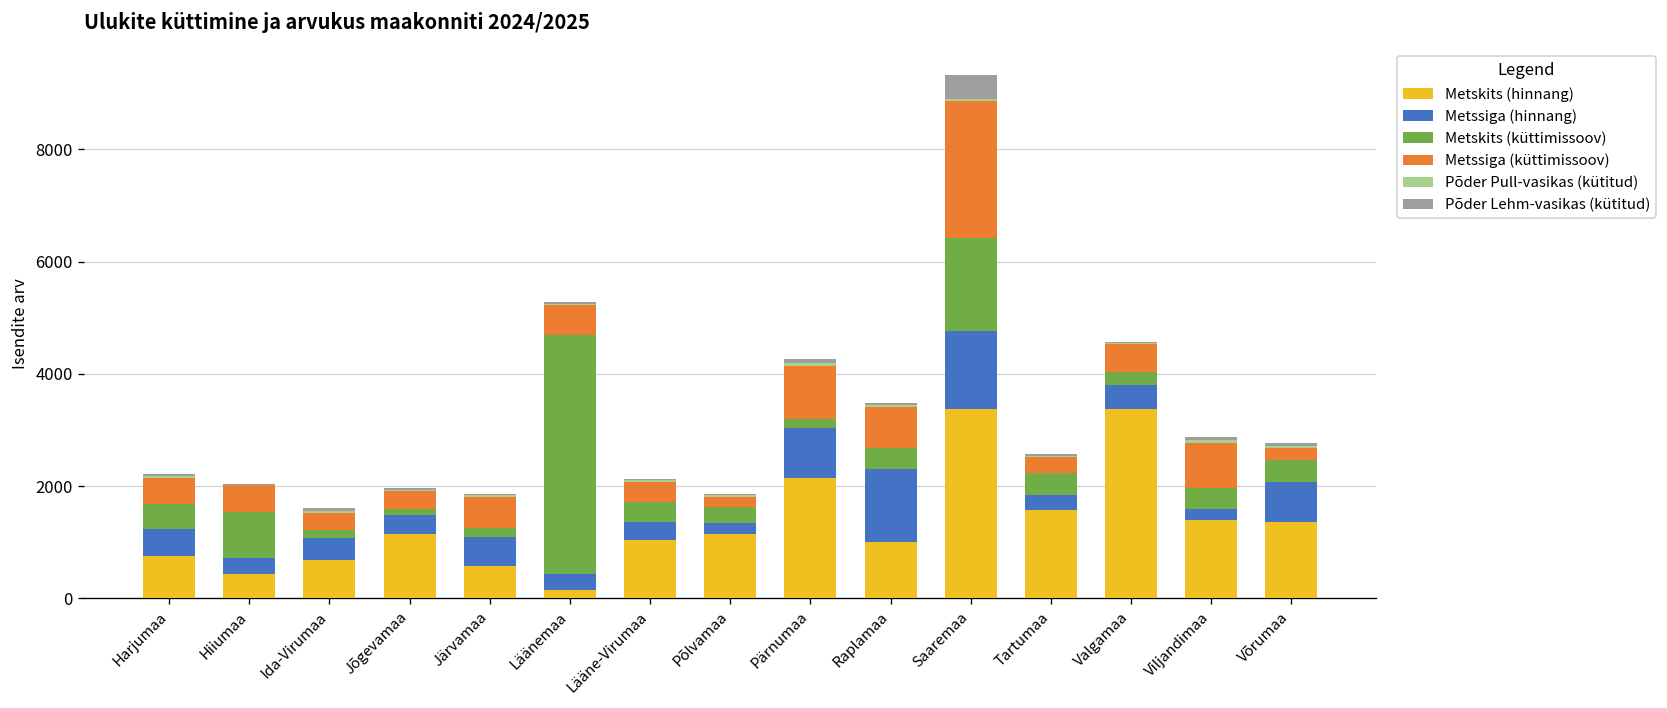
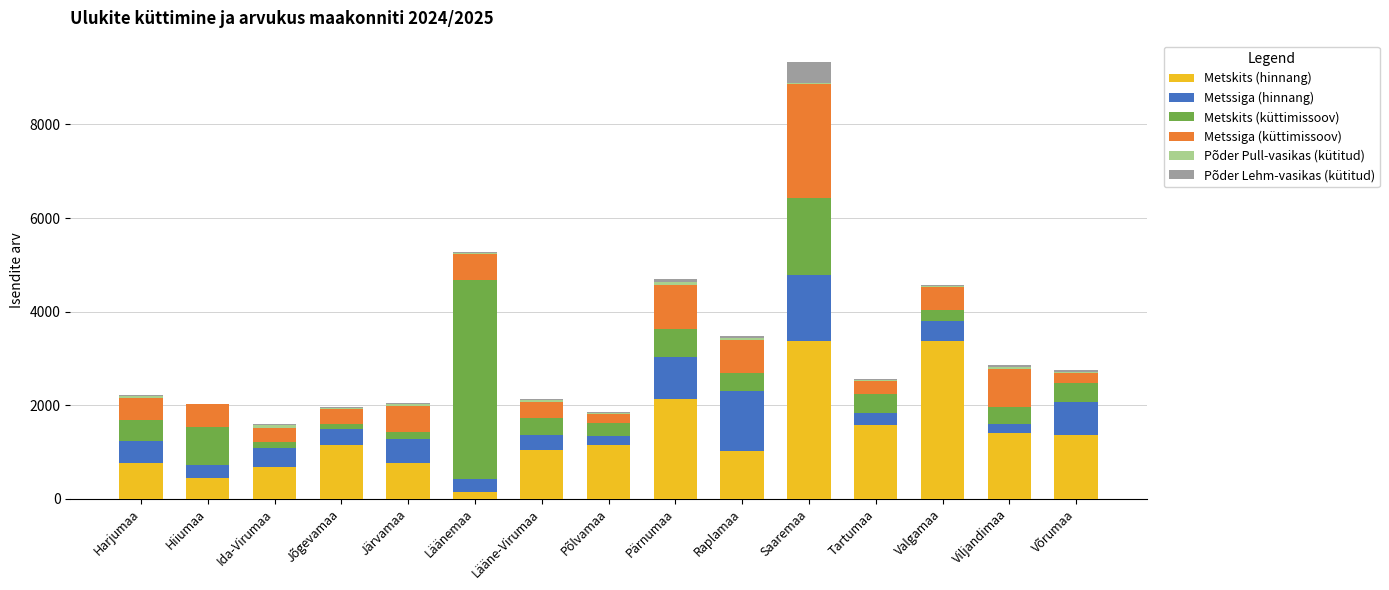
  {
    "Metskits (hinnang)": {
      "Harjumaa": 800,
      "Hiiumaa": 400,
      "Ida-Virumaa": 700,
      "Jõgevamaa": 1200,
-     "Järvamaa": 600,
+     "Järvamaa": 800,
      "Läänemaa": 200,
      "Lääne-Virumaa": 1000,
      "Põlvamaa": 1100,
      "Pärnumaa": 2100,
      "Raplamaa": 1000,
      "Saaremaa": 3400,
      "Tartumaa": 1600,
      "Valgamaa": 3400,
      "Viljandimaa": 1400,
      "Võrumaa": 1400
    },
    "Metssiga (hinnang)": {
      "Harjumaa": 500,
      "Hiiumaa": 300,
      "Ida-Virumaa": 400,
      "Jõgevamaa": 300,
      "Järvamaa": 500,
      "Läänemaa": 300,
      "Lääne-Virumaa": 300,
      "Põlvamaa": 200,
      "Pärnumaa": 900,
      "Raplamaa": 1300,
      "Saaremaa": 1400,
      "Tartumaa": 300,
      "Valgamaa": 400,
      "Viljandimaa": 200,
      "Võrumaa": 700
    },
    "Metskits (küttimissoov)": {
      "Harjumaa": 400,
      "Hiiumaa": 800,
      "Ida-Virumaa": 100,
      "Jõgevamaa": 100,
      "Järvamaa": 200,
      "Läänemaa": 4300,
      "Lääne-Virumaa": 400,
      "Põlvamaa": 300,
-     "Pärnumaa": 200,
+     "Pärnumaa": 600,
      "Raplamaa": 400,
      "Saaremaa": 1700,
      "Tartumaa": 400,
      "Valgamaa": 200,
      "Viljandimaa": 400,
      "Võrumaa": 400
    },
    "Metssiga (küttimissoov)": {
      "Harjumaa": 500,
      "Hiiumaa": 500,
      "Ida-Virumaa": 300,
      "Jõgevamaa": 300,
      "Järvamaa": 600,
      "Läänemaa": 500,
      "Lääne-Virumaa": 400,
      "Põlvamaa": 200,
      "Pärnumaa": 900,
      "Raplamaa": 700,
      "Saaremaa": 2400,
      "Tartumaa": 300,
      "Valgamaa": 500,
      "Viljandimaa": 800,
      "Võrumaa": 200
    }
  }
